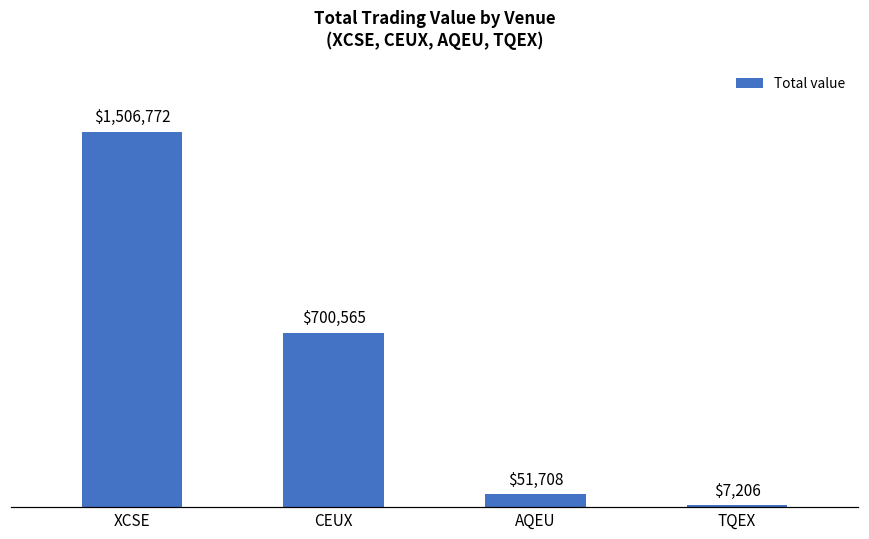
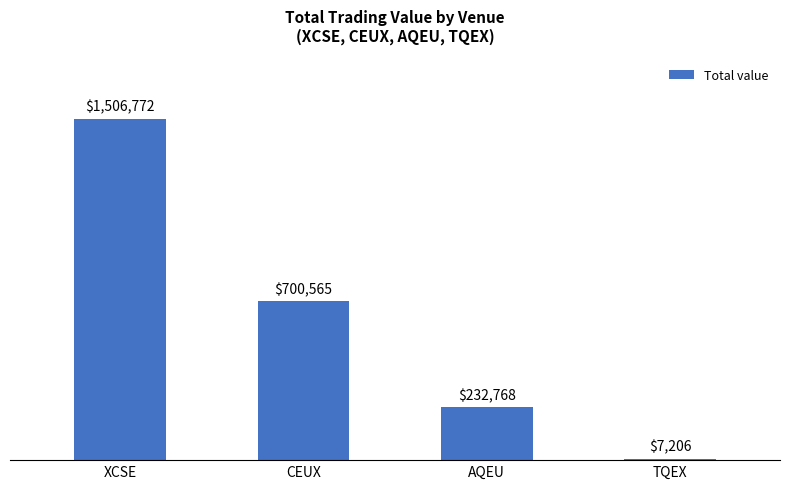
  {
    "XCSE": "$1,506,772",
    "CEUX": "$700,565",
-   "AQEU": "$51,708",
+   "AQEU": "$232,768",
    "TQEX": "$7,206"
  }
